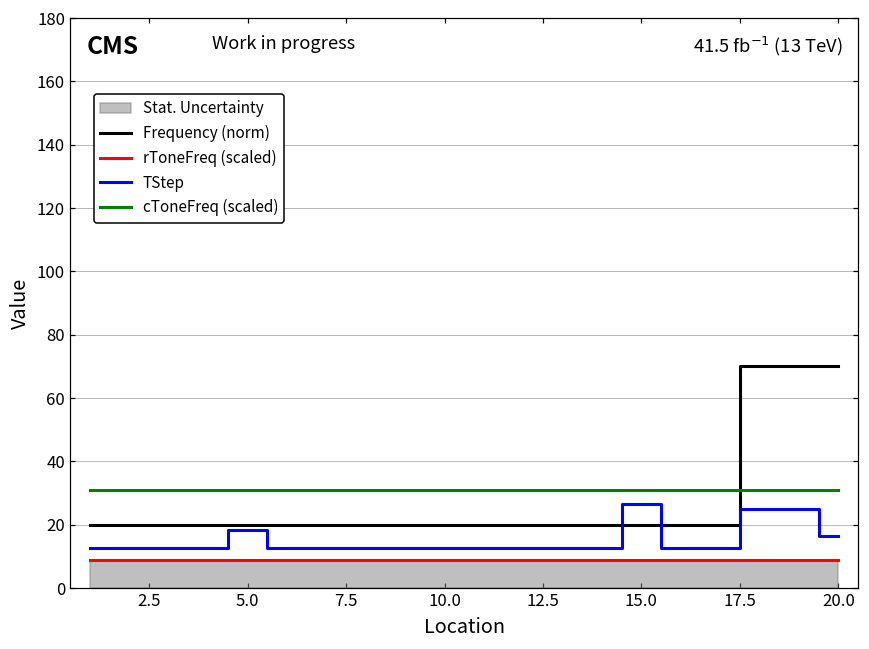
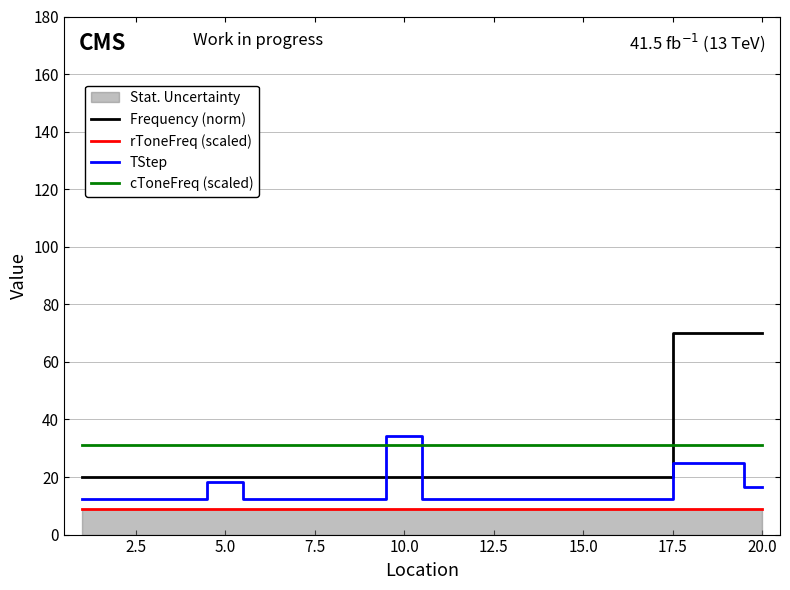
  {
    "Frequency (norm)": {
      "5.0": 20,
      "10.0": 20,
      "15.0": 20,
      "20.0": 70
    },
    "rToneFreq (scaled)": {
      "5.0": 9,
      "10.0": 9,
      "15.0": 9
    },
    "TStep": {
      "5.0": 18,
-     "10.0": 13,
-     "15.0": 26,
+     "10.0": 34,
+     "15.0": 13,
      "20.0": 17
    },
    "cToneFreq (scaled)": {
      "5.0": 31,
      "10.0": 31,
      "15.0": 31,
      "20.0": 31
    }
  }
